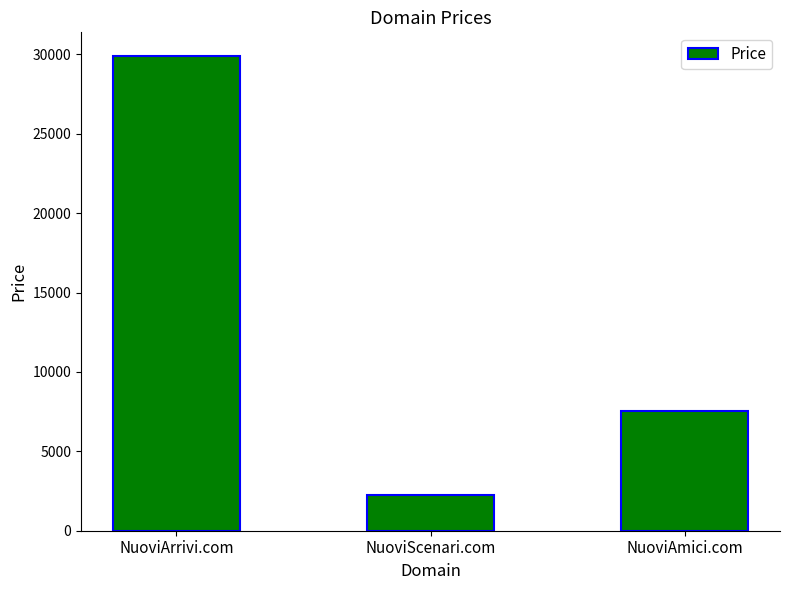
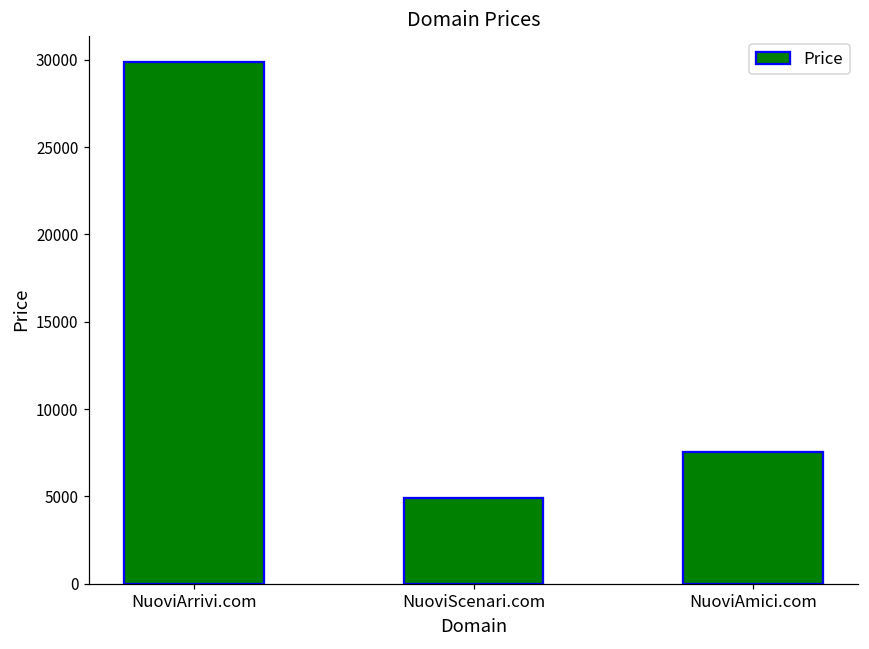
  {
    "NuoviArrivi.com": 29900,
-   "NuoviScenari.com": 2300,
+   "NuoviScenari.com": 4900,
    "NuoviAmici.com": 7500
  }
